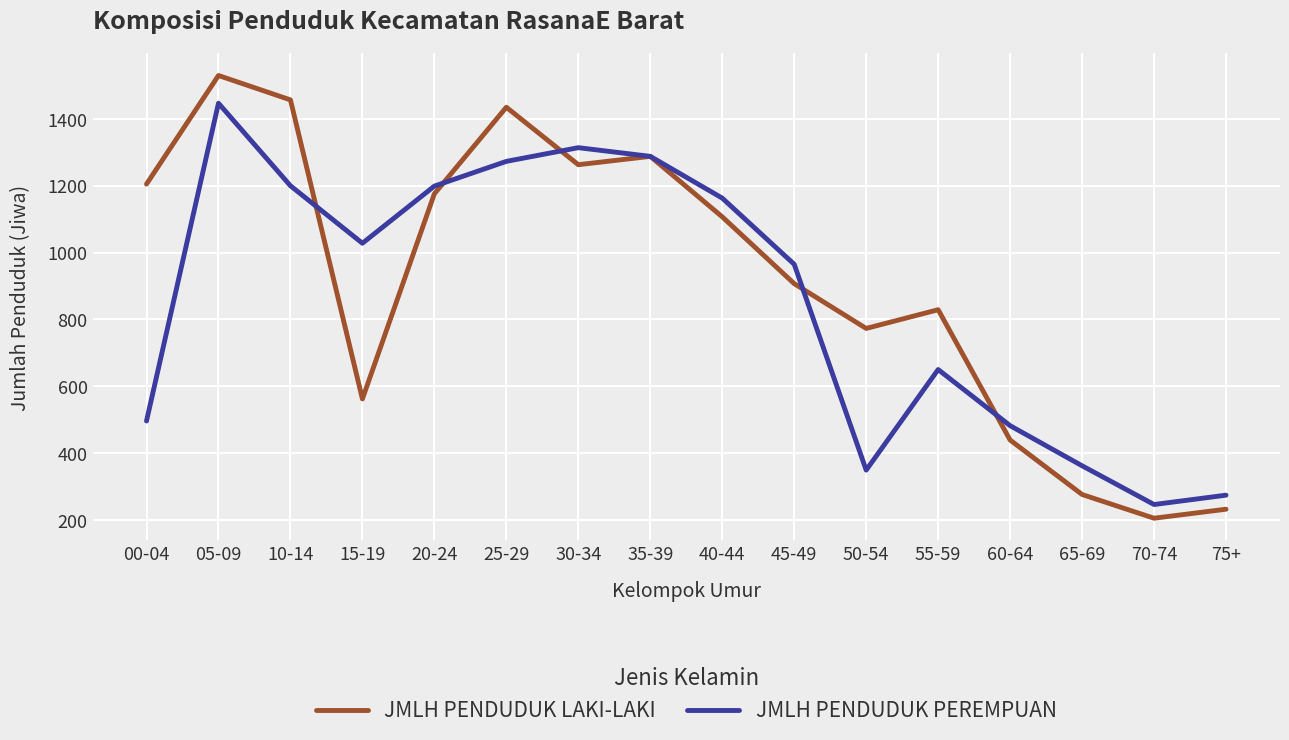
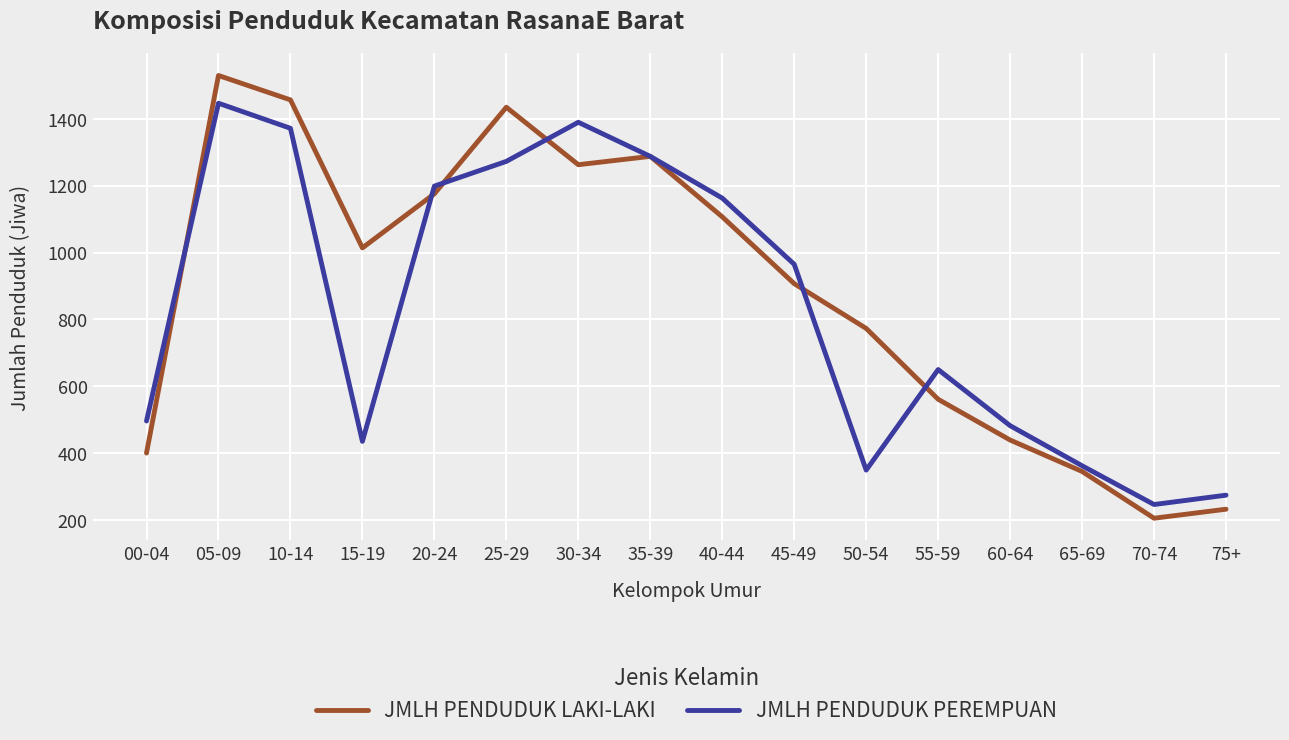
  {
    "JMLH PENDUDUK LAKI-LAKI": {
-     "00-04": 1210,
+     "00-04": 400,
      "05-09": 1530,
      "10-14": 1460,
-     "15-19": 560,
+     "15-19": 1010,
      "20-24": 1180,
      "25-29": 1440,
      "30-34": 1260,
      "40-44": 1110,
      "45-49": 910,
      "50-54": 770,
-     "55-59": 830,
+     "55-59": 560,
      "60-64": 440,
-     "65-69": 280,
+     "65-69": 350,
      "70-74": 210,
      "75+": 230
    },
    "JMLH PENDUDUK PEREMPUAN": {
      "00-04": 500,
      "05-09": 1450,
-     "10-14": 1200,
-     "15-19": 1030,
+     "10-14": 1370,
+     "15-19": 440,
      "20-24": 1200,
      "25-29": 1270,
-     "30-34": 1310,
+     "30-34": 1390,
      "40-44": 1160,
      "45-49": 970,
      "50-54": 350,
      "55-59": 650,
      "60-64": 480,
      "65-69": 360,
      "70-74": 250,
      "75+": 270
    }
  }
